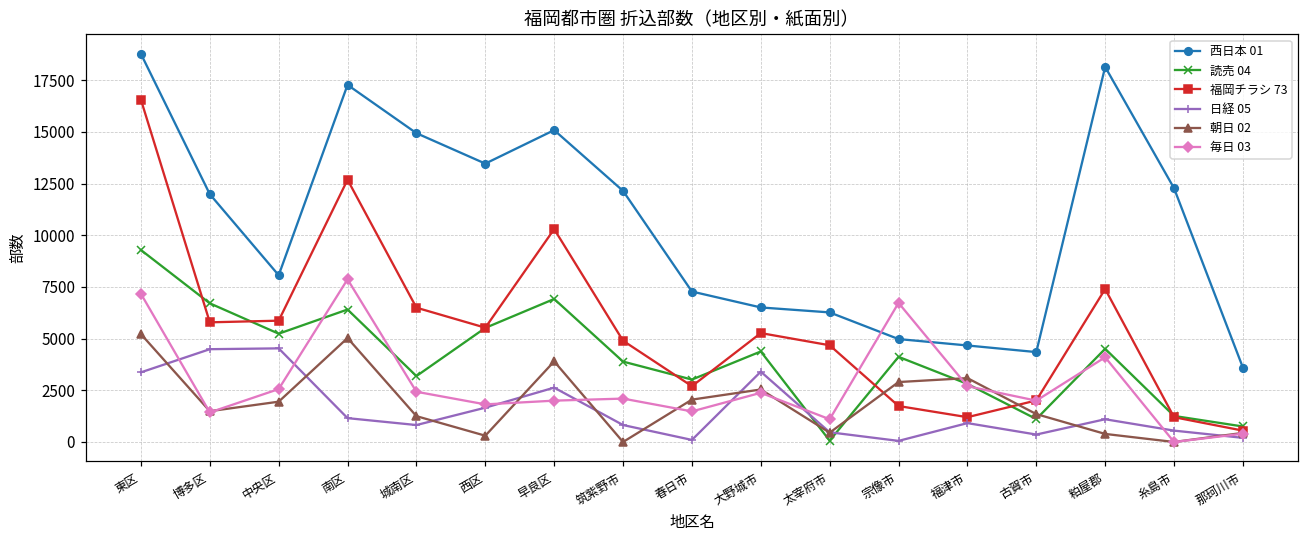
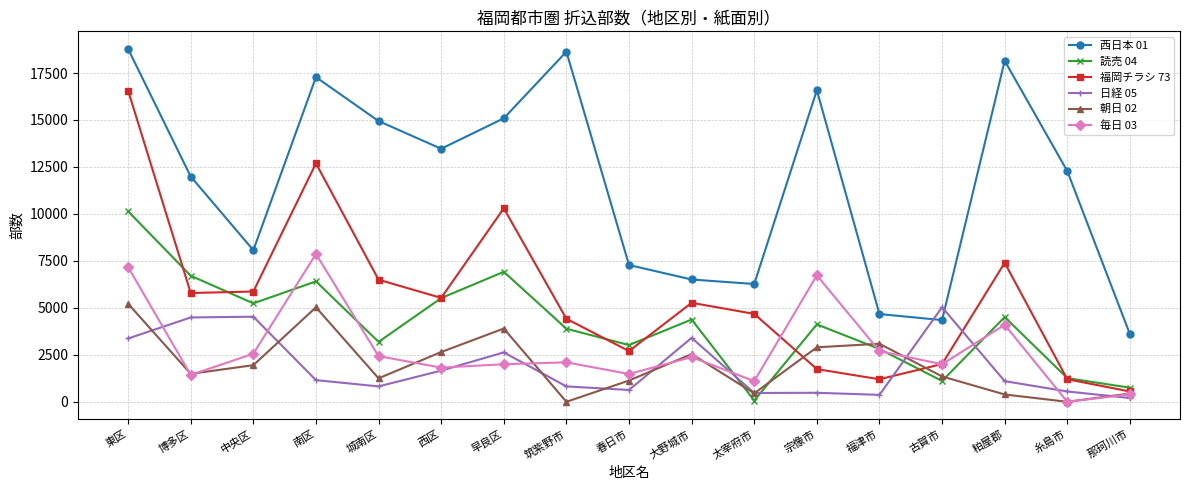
  {
    "西日本 01": {
      "東区": 18800,
      "博多区": 12000,
      "中央区": 8100,
      "南区": 17300,
      "城南区": 14900,
      "西区": 13500,
      "早良区": 15100,
-     "筑紫野市": 12200,
+     "筑紫野市": 18600,
      "春日市": 7300,
      "大野城市": 6500,
      "太宰府市": 6300,
-     "宗像市": 5000,
+     "宗像市": 16600,
      "福津市": 4700,
      "古賀市": 4400,
      "粕屋郡": 18200,
      "糸島市": 12300,
      "那珂川市": 3600
    },
    "読売 04": {
-     "東区": 9300,
+     "東区": 10100,
      "博多区": 6700,
      "中央区": 5200,
      "南区": 6400,
      "城南区": 3200,
      "早良区": 6900,
      "筑紫野市": 3900,
      "春日市": 3000,
      "大野城市": 4400,
      "太宰府市": 100,
      "宗像市": 4100,
      "古賀市": 1100,
      "粕屋郡": 4500,
      "那珂川市": 800
    },
    "福岡チラシ 73": {
      "東区": 16600,
      "博多区": 5800,
      "中央区": 5900,
      "南区": 12700,
      "城南区": 6500,
      "早良区": 10300,
-     "筑紫野市": 4900,
+     "筑紫野市": 4400,
      "春日市": 2700,
      "大野城市": 5300,
      "太宰府市": 4700,
      "宗像市": 1700,
      "福津市": 1200,
      "粕屋郡": 7400
    },
    "日経 05": {
      "東区": 3400,
      "博多区": 4500,
      "中央区": 4500,
      "南区": 1200,
      "城南区": 800,
      "西区": 1700,
      "早良区": 2600,
      "筑紫野市": 800,
-     "春日市": 100,
+     "春日市": 600,
      "大野城市": 3400,
-     "宗像市": 100,
-     "福津市": 900,
-     "古賀市": 400,
+     "宗像市": 500,
+     "福津市": 400,
+     "古賀市": 5000,
      "粕屋郡": 1100,
      "糸島市": 600,
      "那珂川市": 200
    },
    "朝日 02": {
      "東区": 5200,
      "中央区": 2000,
      "南区": 5000,
      "城南区": 1300,
-     "西区": 300,
+     "西区": 2700,
      "早良区": 3900,
      "筑紫野市": 0,
-     "春日市": 2100,
+     "春日市": 1100,
      "大野城市": 2500,
      "宗像市": 2900,
      "福津市": 3100,
      "古賀市": 1400,
      "粕屋郡": 400
    },
    "毎日 03": {
      "東区": 7200,
      "中央区": 2600,
      "南区": 7900,
      "城南区": 2400,
      "西区": 1800,
      "早良区": 2000,
      "筑紫野市": 2100,
      "春日市": 1500,
      "大野城市": 2400,
      "太宰府市": 1100,
      "宗像市": 6700,
      "粕屋郡": 4100
    }
  }
